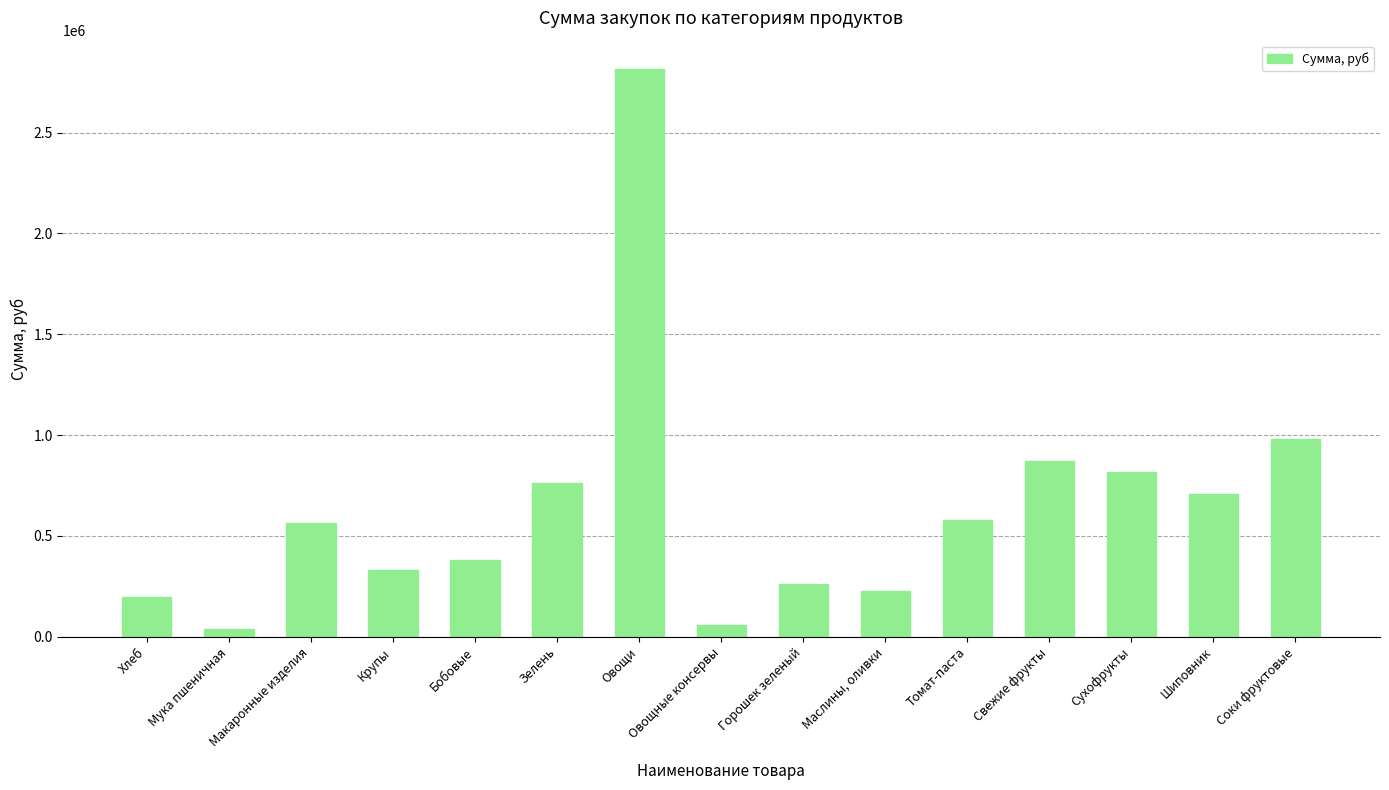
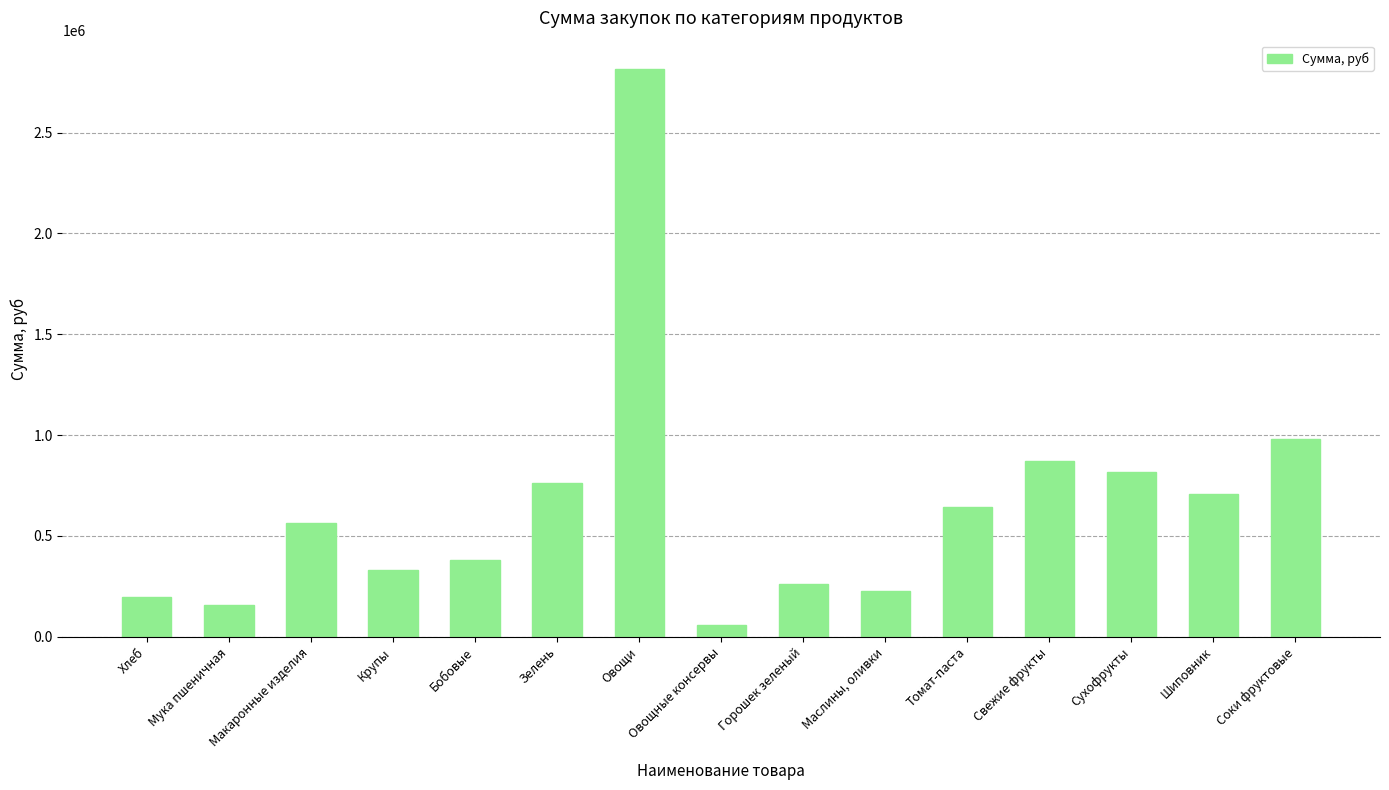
  {
    "Хлеб": 200000,
-   "Мука пшеничная": 40000,
+   "Мука пшеничная": 160000,
    "Макаронные изделия": 570000,
    "Крупы": 330000,
    "Бобовые": 380000,
    "Зелень": 760000,
    "Овощи": 2810000,
    "Овощные консервы": 60000,
    "Горошек зеленый": 260000,
    "Маслины, оливки": 230000,
-   "Томат-паста": 580000,
+   "Томат-паста": 640000,
    "Свежие фрукты": 870000,
    "Сухофрукты": 820000,
    "Шиповник": 710000,
    "Соки фруктовые": 980000
  }
